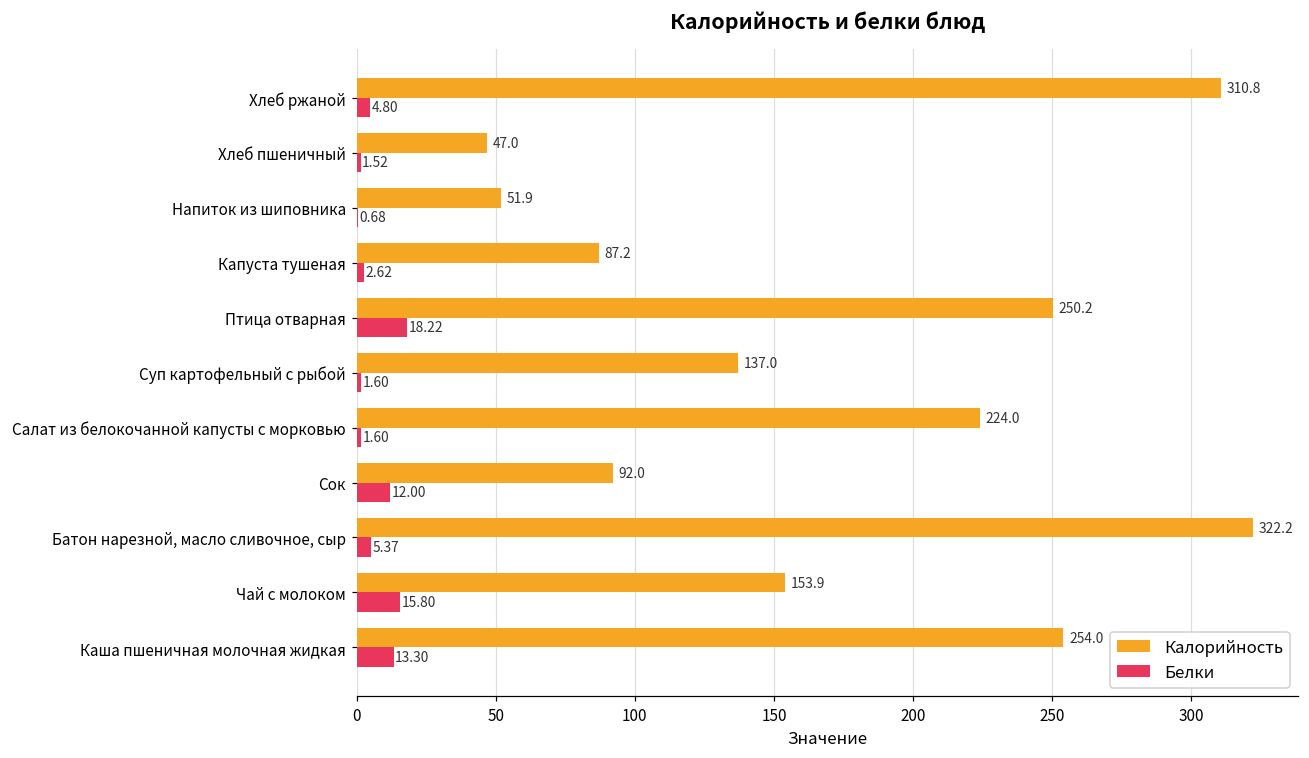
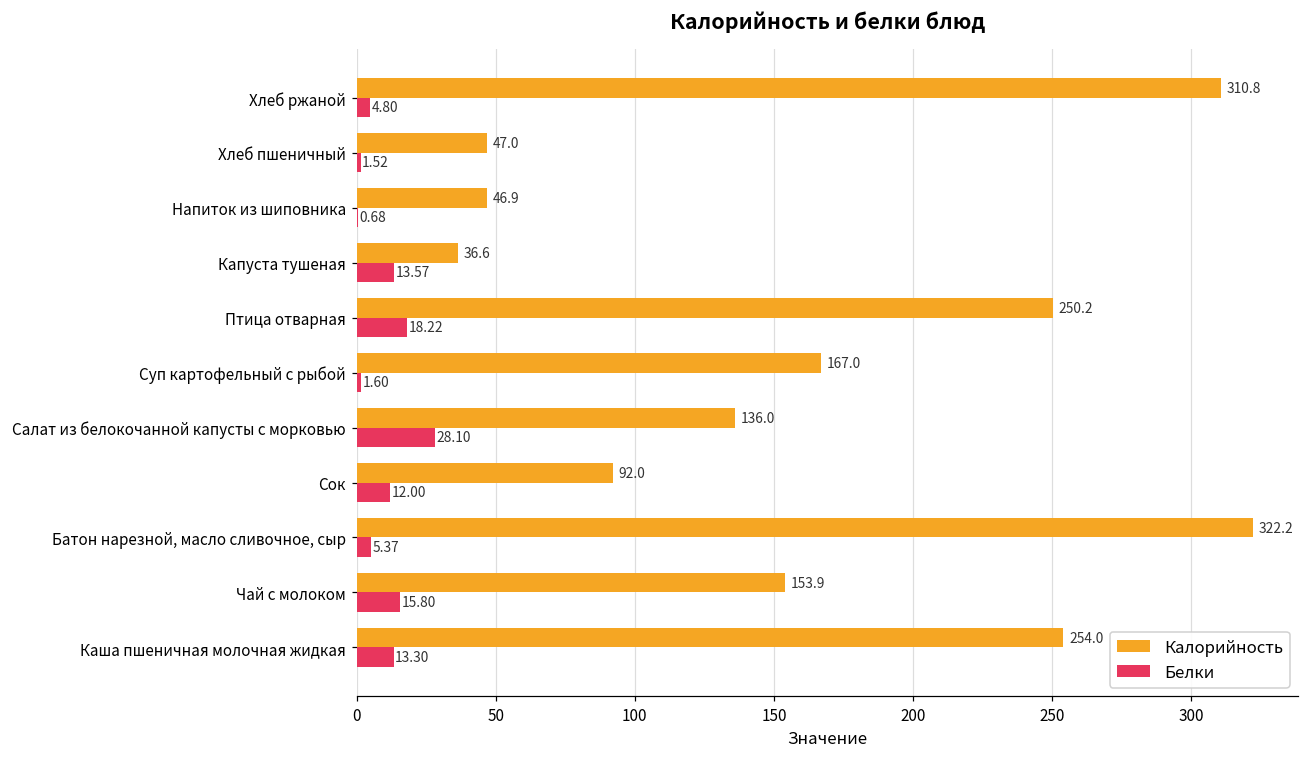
  {
    "Калорийность": {
      "Хлеб ржаной": 310.8,
      "Хлеб пшеничный": 47.0,
-     "Напиток из шиповника": 51.9,
-     "Капуста тушеная": 87.2,
+     "Напиток из шиповника": 46.9,
+     "Капуста тушеная": 36.6,
      "Птица отварная": 250.2,
-     "Суп картофельный с рыбой": 137.0,
-     "Салат из белокочанной капусты с морковью": 224.0,
+     "Суп картофельный с рыбой": 167.0,
+     "Салат из белокочанной капусты с морковью": 136.0,
      "Сок": 92.0,
      "Батон нарезной, масло сливочное, сыр": 322.2,
      "Чай с молоком": 153.9,
      "Каша пшеничная молочная жидкая": 254.0
    },
    "Белки": {
      "Хлеб ржаной": 4.80,
      "Хлеб пшеничный": 1.52,
      "Напиток из шиповника": 0.68,
-     "Капуста тушеная": 2.62,
+     "Капуста тушеная": 13.57,
      "Птица отварная": 18.22,
      "Суп картофельный с рыбой": 1.60,
-     "Салат из белокочанной капусты с морковью": 1.60,
+     "Салат из белокочанной капусты с морковью": 28.10,
      "Сок": 12.00,
      "Батон нарезной, масло сливочное, сыр": 5.37,
      "Чай с молоком": 15.80,
      "Каша пшеничная молочная жидкая": 13.30
    }
  }
